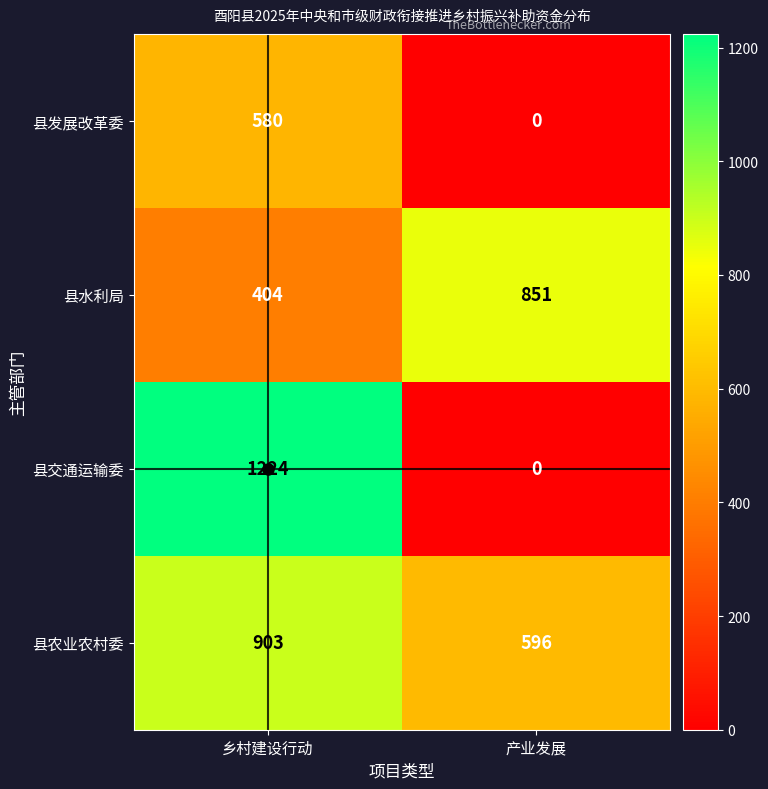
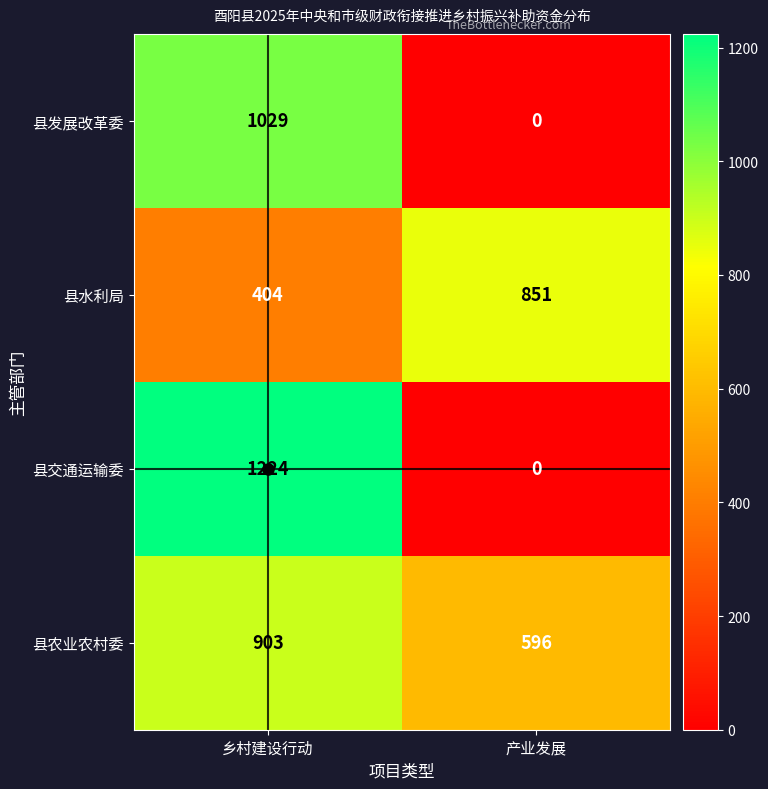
  {
    "县发展改革委": {
-     "乡村建设行动": 580,
+     "乡村建设行动": 1029,
      "产业发展": 0
    },
    "县水利局": {
      "乡村建设行动": 404,
      "产业发展": 851
    },
    "县交通运输委": {
      "产业发展": 0
    },
    "县农业农村委": {
      "乡村建设行动": 903,
      "产业发展": 596
    }
  }
